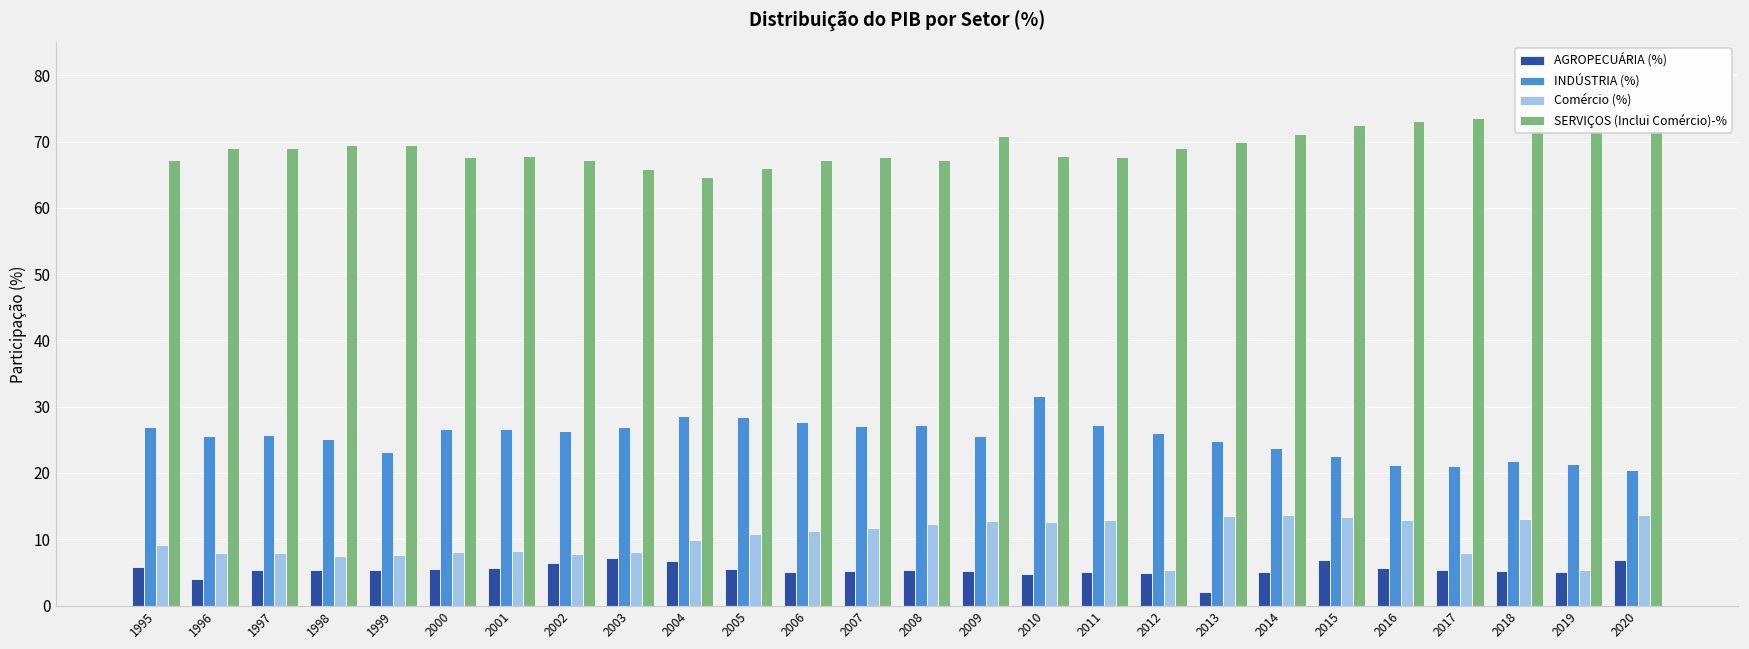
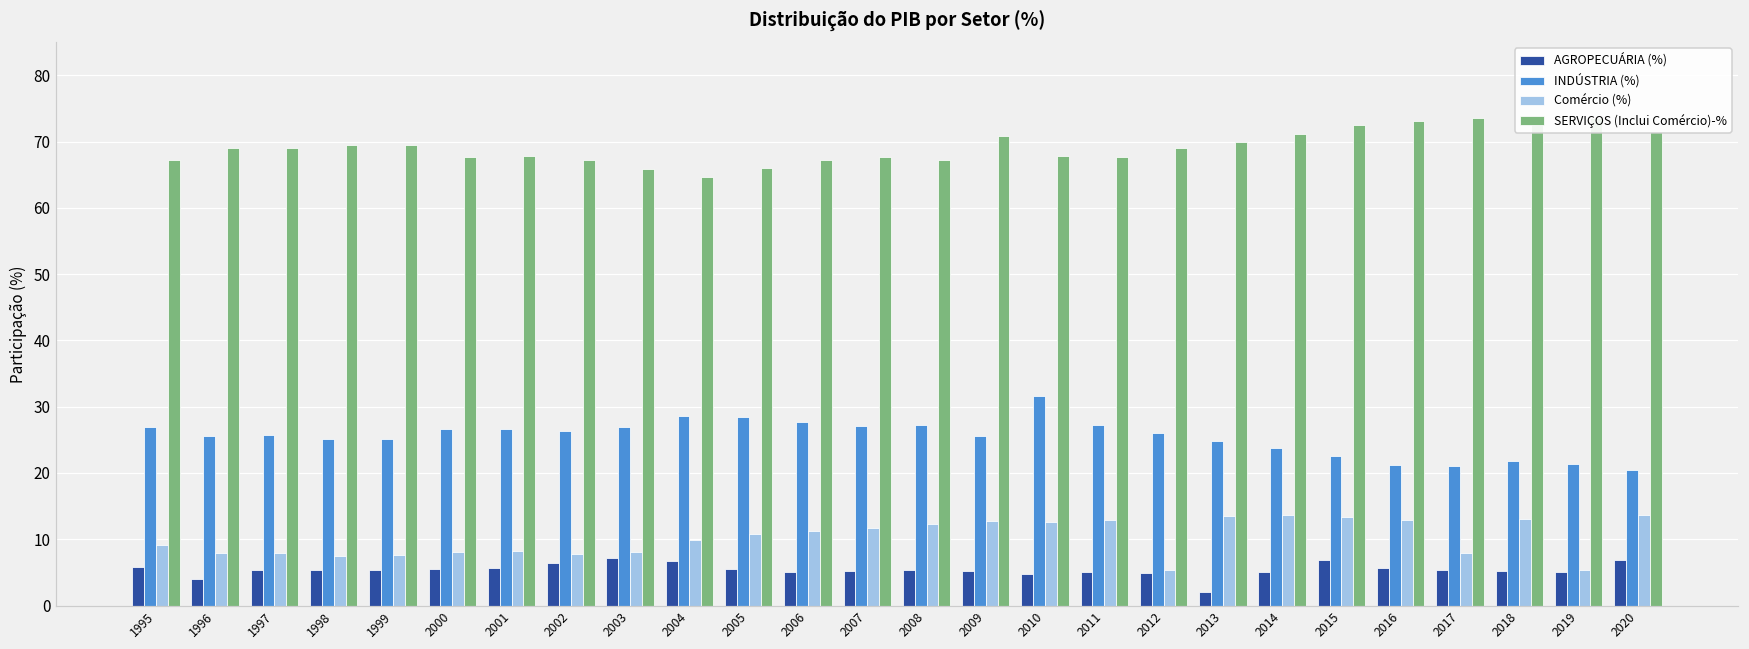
  {
    "AGROPECUÁRIA (%)": {
      "1995": 6,
      "1996": 4,
      "1997": 5,
      "1998": 5,
      "1999": 5,
      "2000": 6,
      "2001": 6,
      "2002": 6,
      "2003": 7,
      "2004": 7,
      "2005": 6,
      "2006": 5,
      "2007": 5,
      "2008": 5,
      "2009": 5,
      "2010": 5,
      "2011": 5,
      "2012": 5,
      "2013": 2,
      "2014": 5,
      "2015": 7,
      "2016": 6,
      "2017": 5,
      "2018": 5,
      "2019": 5,
      "2020": 7
    },
    "INDÚSTRIA (%)": {
      "1995": 27,
      "1996": 26,
      "1997": 26,
      "1998": 25,
-     "1999": 23,
+     "1999": 25,
      "2000": 27,
      "2001": 27,
      "2002": 26,
      "2003": 27,
      "2004": 29,
      "2005": 29,
      "2006": 28,
      "2007": 27,
      "2008": 27,
      "2009": 26,
      "2010": 32,
      "2011": 27,
      "2012": 26,
      "2013": 25,
      "2014": 24,
      "2015": 23,
      "2016": 21,
      "2017": 21,
      "2018": 22,
      "2019": 21,
      "2020": 20
    },
    "Comércio (%)": {
      "1995": 9,
      "1996": 8,
      "1997": 8,
      "1998": 8,
      "1999": 8,
      "2000": 8,
      "2001": 8,
      "2002": 8,
      "2003": 8,
      "2004": 10,
      "2005": 11,
      "2006": 11,
      "2007": 12,
      "2008": 12,
      "2009": 13,
      "2010": 13,
      "2011": 13,
      "2012": 5,
      "2013": 14,
      "2014": 14,
      "2015": 13,
      "2016": 13,
      "2017": 8,
      "2018": 13,
      "2019": 5,
      "2020": 14
    },
    "SERVIÇOS (Inclui Comércio)-%": {
      "1995": 67,
      "1996": 69,
      "1997": 69,
      "1998": 70,
      "1999": 70,
      "2000": 68,
      "2001": 68,
      "2002": 67,
      "2003": 66,
      "2004": 65,
      "2005": 66,
      "2006": 67,
      "2007": 68,
      "2008": 67,
      "2009": 71,
      "2010": 68,
      "2011": 68,
      "2012": 69,
      "2013": 70,
      "2014": 71,
      "2015": 73,
      "2016": 73,
      "2017": 74,
      "2020": 71
    }
  }
